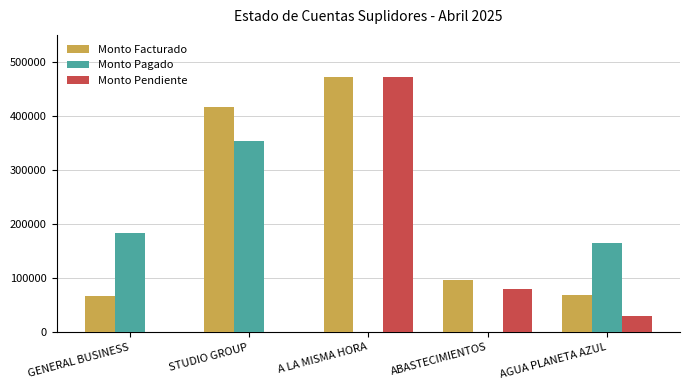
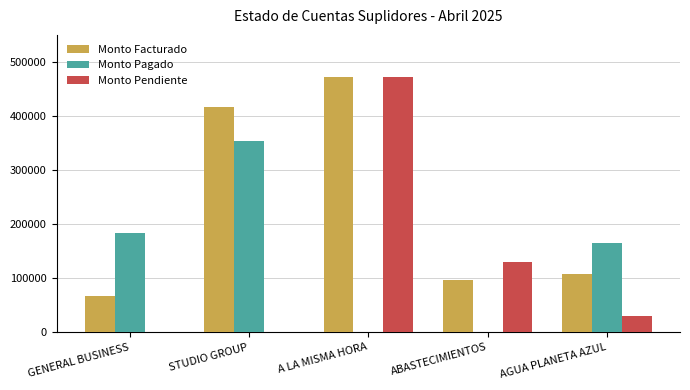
  {
    "Monto Facturado": {
      "GENERAL BUSINESS": 70000,
      "STUDIO GROUP": 420000,
      "A LA MISMA HORA": 470000,
      "ABASTECIMIENTOS": 100000,
-     "AGUA PLANETA AZUL": 70000
+     "AGUA PLANETA AZUL": 110000
    },
    "Monto Pagado": {
      "GENERAL BUSINESS": 180000,
      "STUDIO GROUP": 350000,
      "A LA MISMA HORA": 0,
      "ABASTECIMIENTOS": 0,
      "AGUA PLANETA AZUL": 170000
    },
    "Monto Pendiente": {
      "GENERAL BUSINESS": 0,
      "STUDIO GROUP": 0,
      "A LA MISMA HORA": 470000,
-     "ABASTECIMIENTOS": 80000,
+     "ABASTECIMIENTOS": 130000,
      "AGUA PLANETA AZUL": 30000
    }
  }
